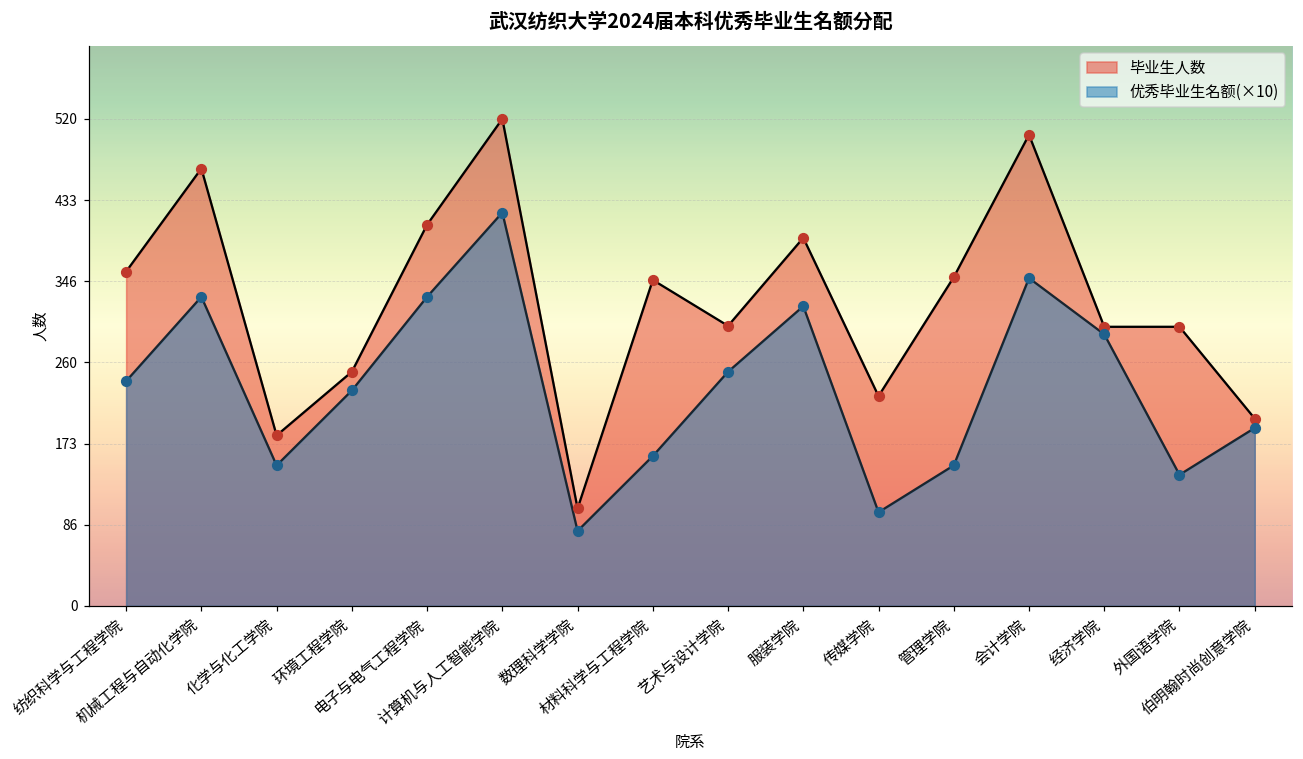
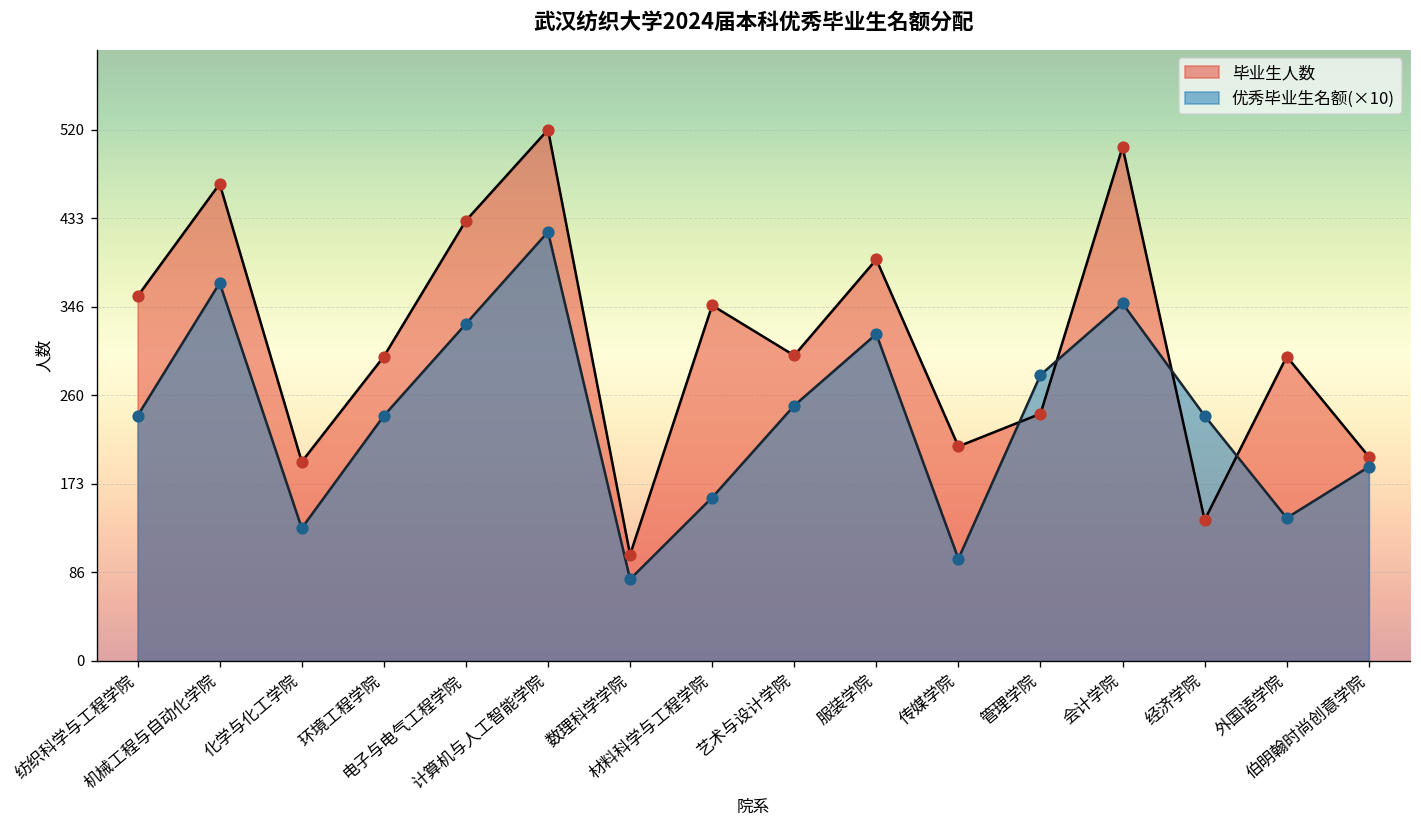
  {
    "毕业生人数": {
      "纺织科学与工程学院": 360,
      "机械工程与自动化学院": 470,
-     "化学与化工学院": 180,
-     "环境工程学院": 250,
-     "电子与电气工程学院": 410,
+     "化学与化工学院": 200,
+     "环境工程学院": 300,
+     "电子与电气工程学院": 430,
      "计算机与人工智能学院": 520,
      "数理科学学院": 100,
      "材料科学与工程学院": 350,
      "艺术与设计学院": 300,
      "服装学院": 390,
-     "传媒学院": 220,
-     "管理学院": 350,
+     "传媒学院": 210,
+     "管理学院": 240,
      "会计学院": 500,
-     "经济学院": 300,
+     "经济学院": 140,
      "外国语学院": 300,
      "伯明翰时尚创意学院": 200
    },
    "优秀毕业生名额(×10)": {
      "纺织科学与工程学院": 240,
-     "机械工程与自动化学院": 330,
-     "化学与化工学院": 150,
-     "环境工程学院": 230,
+     "机械工程与自动化学院": 370,
+     "化学与化工学院": 130,
+     "环境工程学院": 240,
      "电子与电气工程学院": 330,
      "计算机与人工智能学院": 420,
      "数理科学学院": 80,
      "材料科学与工程学院": 160,
      "艺术与设计学院": 250,
      "服装学院": 320,
      "传媒学院": 100,
-     "管理学院": 150,
+     "管理学院": 280,
      "会计学院": 350,
-     "经济学院": 290,
+     "经济学院": 240,
      "外国语学院": 140,
      "伯明翰时尚创意学院": 190
    }
  }
